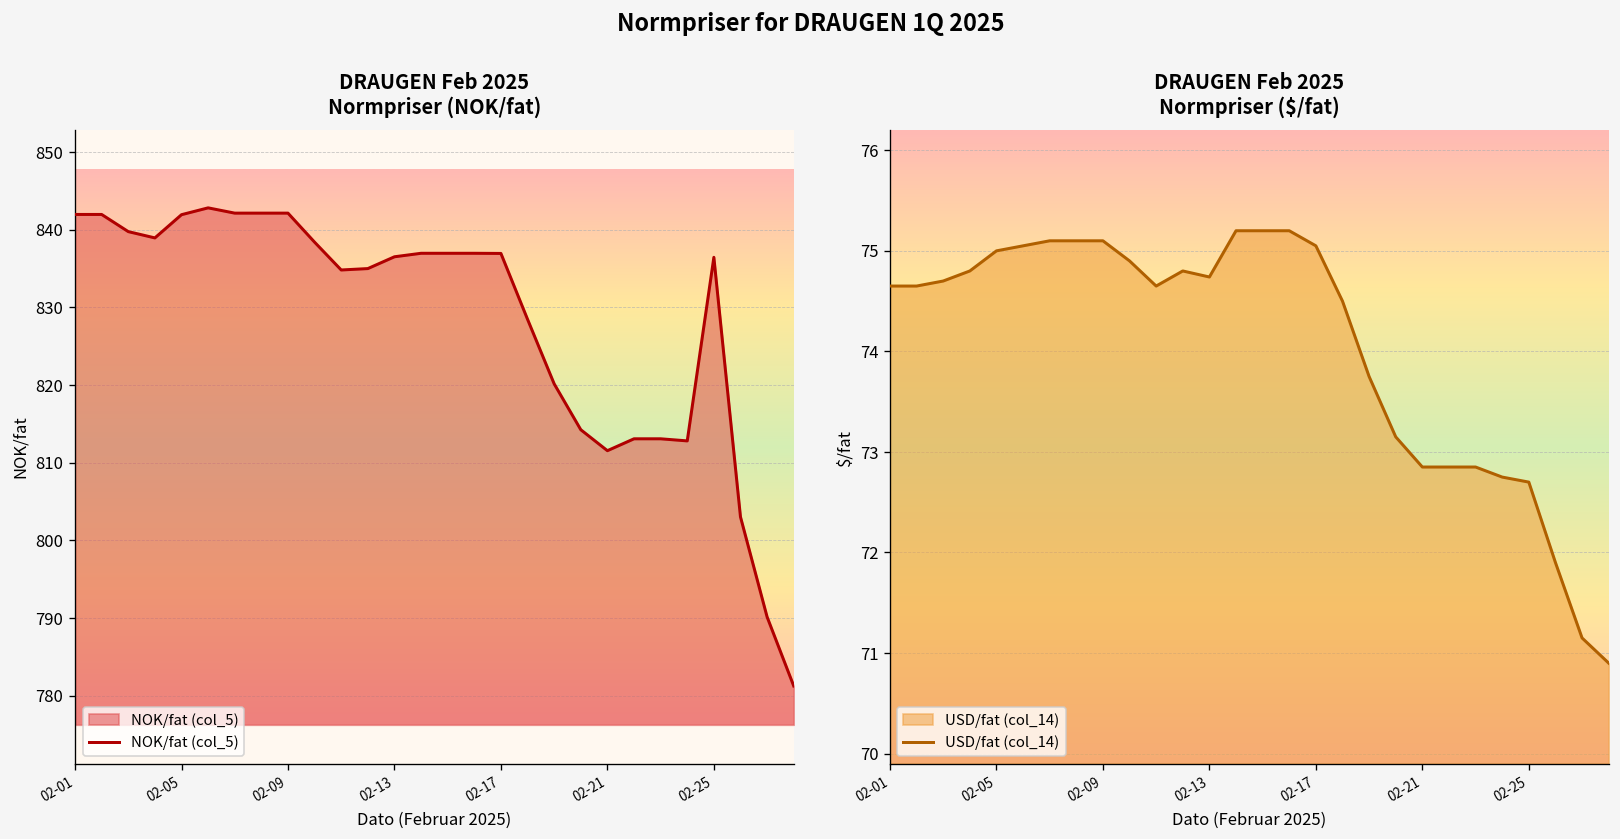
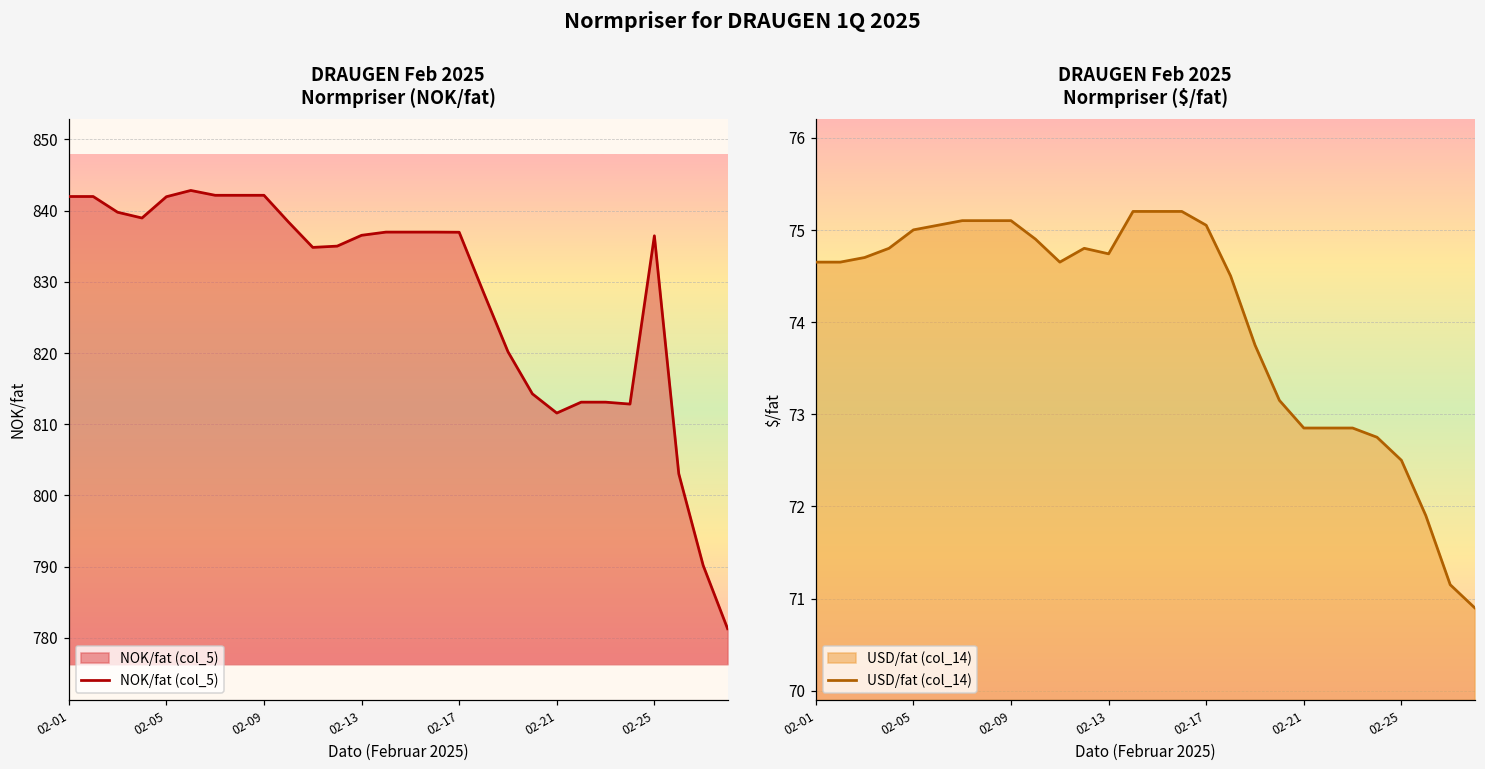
  {
    "DRAUGEN Feb 2025 Normpriser (NOK/fat)": {
      "02-01": 842,
      "02-05": 842,
      "02-09": 842,
      "02-13": 837,
      "02-17": 837,
      "02-21": 812,
      "02-25": 836
    },
    "DRAUGEN Feb 2025 Normpriser ($/fat)": {
      "02-01": 74.7,
      "02-05": 75.0,
      "02-09": 75.1,
      "02-13": 74.7,
      "02-17": 75.1,
      "02-21": 72.9,
-     "02-25": 72.7
+     "02-25": 72.5
    }
  }
